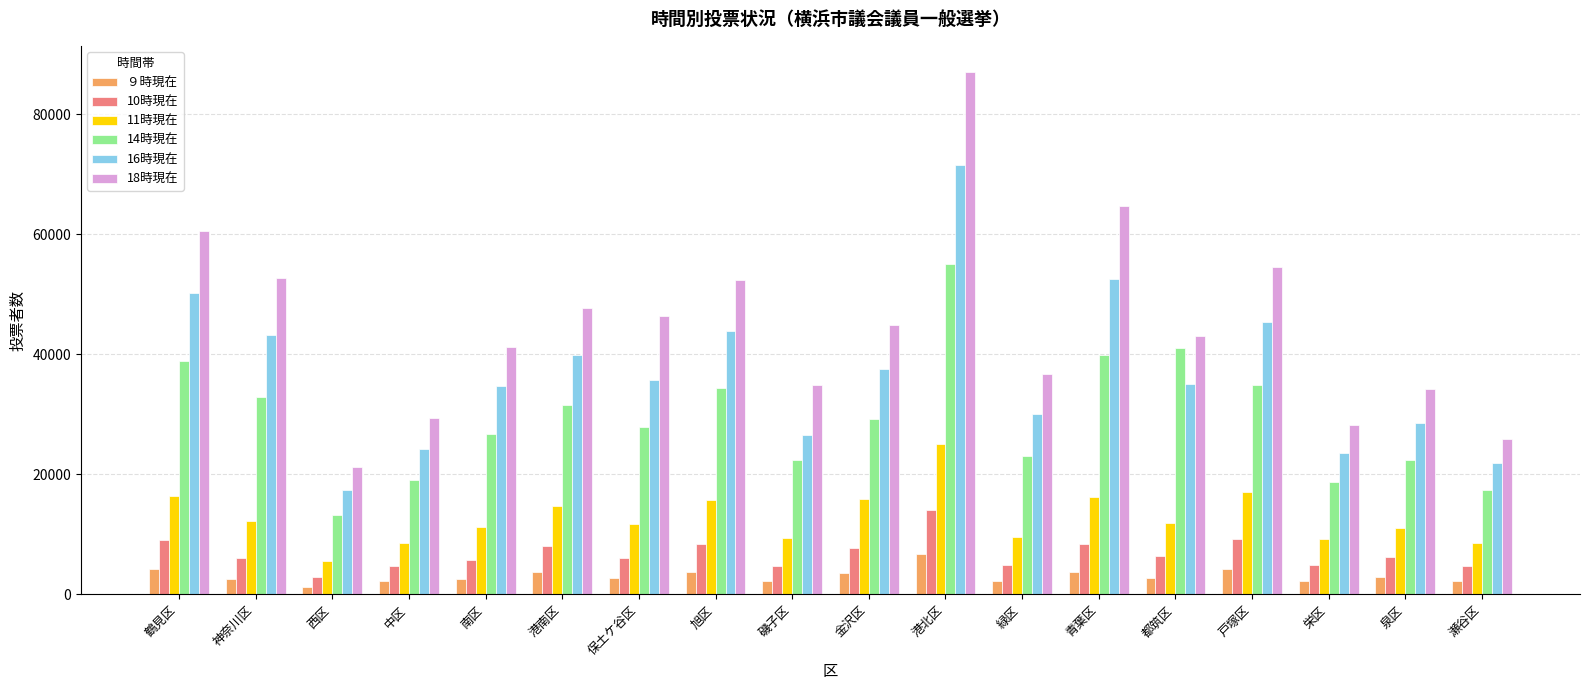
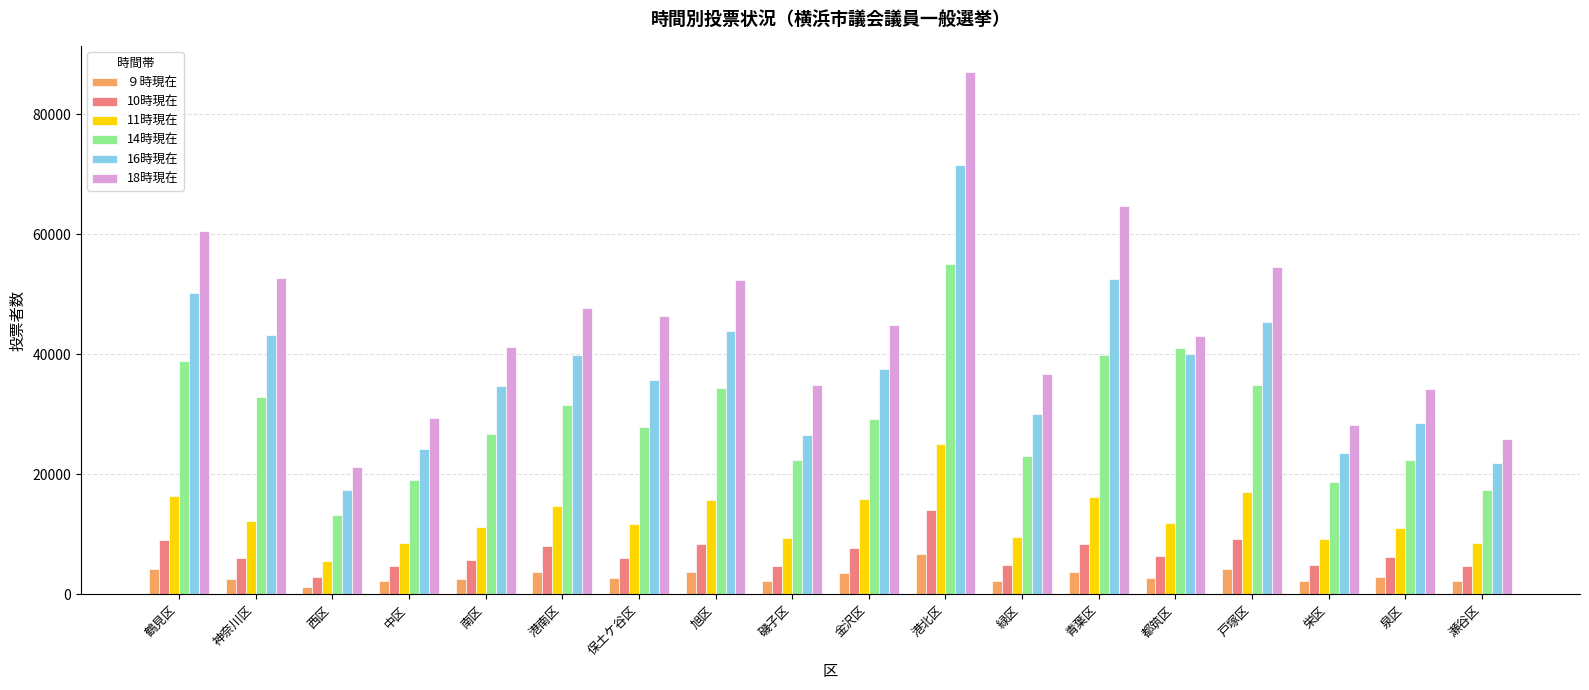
  {
    "11時現在": {
      "鶴見区": 16000,
      "神奈川区": 12000,
      "西区": 6000,
      "中区": 9000,
      "南区": 11000,
      "港南区": 15000,
      "保土ケ谷区": 12000,
      "旭区": 16000,
      "磯子区": 9000,
      "金沢区": 16000,
      "港北区": 25000,
      "緑区": 10000,
      "青葉区": 16000,
      "都筑区": 12000,
      "戸塚区": 17000,
      "栄区": 9000,
      "泉区": 11000,
      "瀬谷区": 9000
    },
    "14時現在": {
      "鶴見区": 39000,
      "神奈川区": 33000,
      "西区": 13000,
      "中区": 19000,
      "南区": 27000,
      "港南区": 31000,
      "保土ケ谷区": 28000,
      "旭区": 34000,
      "磯子区": 22000,
      "金沢区": 29000,
      "港北区": 55000,
      "緑区": 23000,
      "青葉区": 40000,
      "都筑区": 41000,
      "戸塚区": 35000,
      "栄区": 19000,
      "泉区": 22000,
      "瀬谷区": 17000
    },
    "16時現在": {
      "鶴見区": 50000,
      "神奈川区": 43000,
      "西区": 17000,
      "中区": 24000,
      "南区": 35000,
      "港南区": 40000,
      "保土ケ谷区": 36000,
      "旭区": 44000,
      "磯子区": 27000,
      "金沢区": 38000,
      "港北区": 72000,
      "緑区": 30000,
      "青葉区": 53000,
-     "都筑区": 35000,
+     "都筑区": 40000,
      "戸塚区": 45000,
      "栄区": 24000,
      "泉区": 29000,
      "瀬谷区": 22000
    },
    "18時現在": {
      "鶴見区": 61000,
      "神奈川区": 53000,
      "西区": 21000,
      "中区": 29000,
      "南区": 41000,
      "港南区": 48000,
      "保土ケ谷区": 46000,
      "旭区": 52000,
      "磯子区": 35000,
      "金沢区": 45000,
      "港北区": 87000,
      "緑区": 37000,
      "青葉区": 65000,
      "都筑区": 43000,
      "戸塚区": 55000,
      "栄区": 28000,
      "泉区": 34000,
      "瀬谷区": 26000
    }
  }
